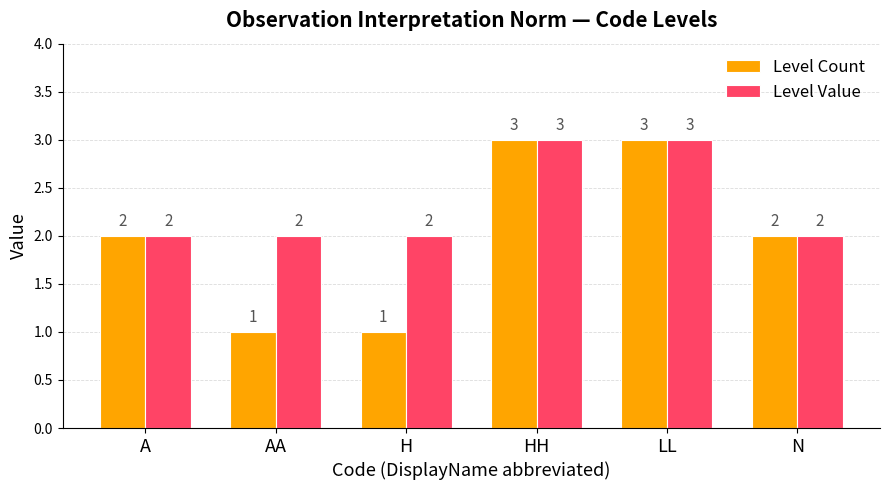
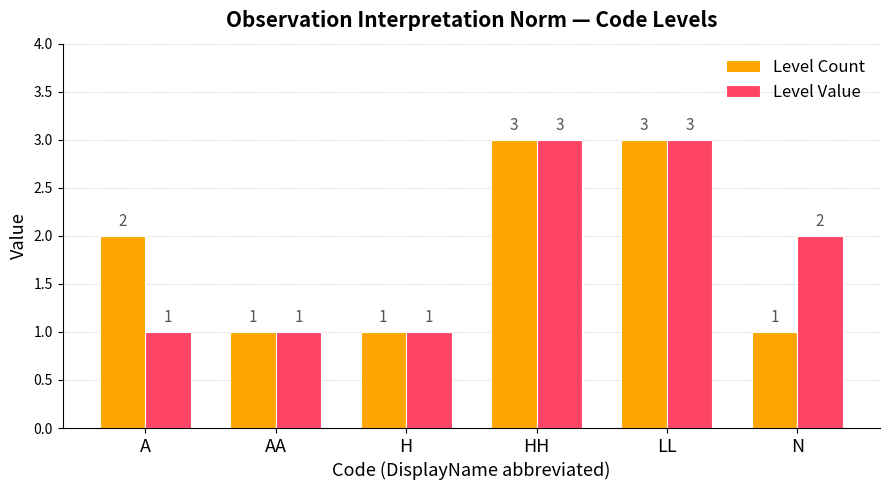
  {
    "Level Count": {
      "A": 2,
      "AA": 1,
      "H": 1,
      "HH": 3,
      "LL": 3,
-     "N": 2
+     "N": 1
    },
    "Level Value": {
-     "A": 2,
-     "AA": 2,
-     "H": 2,
+     "A": 1,
+     "AA": 1,
+     "H": 1,
      "HH": 3,
      "LL": 3,
      "N": 2
    }
  }
